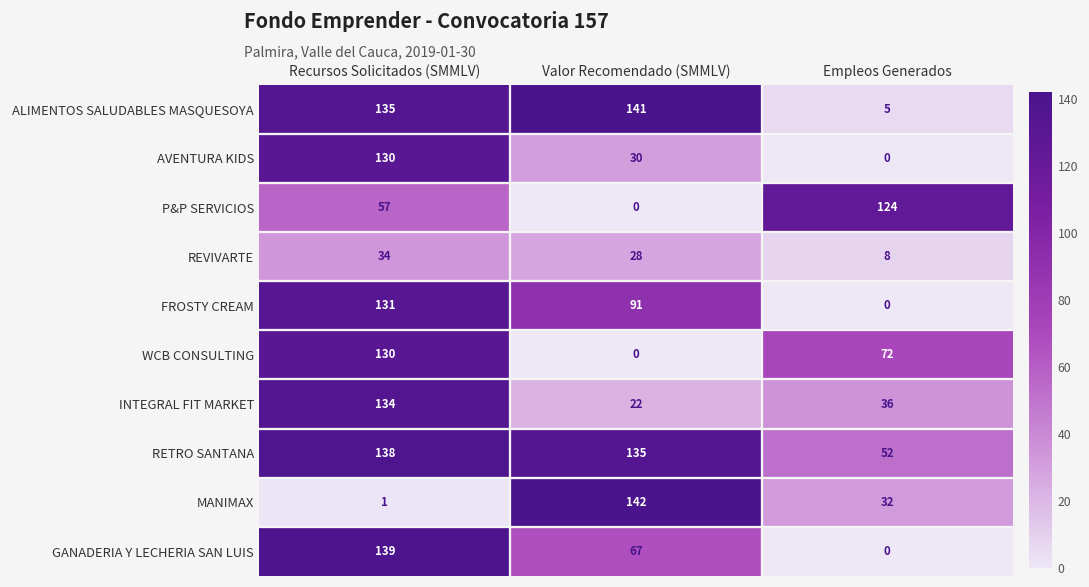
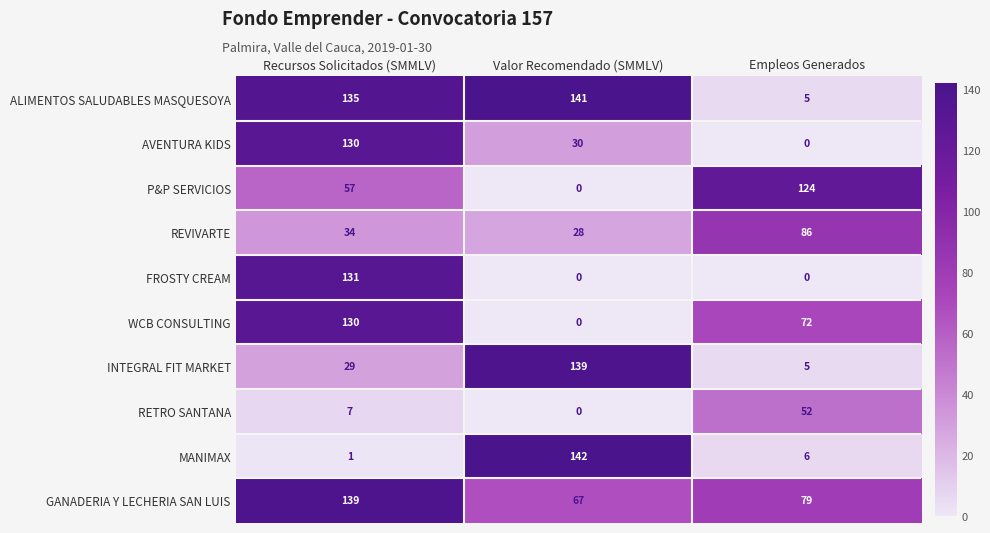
  {
    "ALIMENTOS SALUDABLES MASQUESOYA": {
      "Recursos Solicitados (SMMLV)": 135,
      "Valor Recomendado (SMMLV)": 141,
      "Empleos Generados": 5
    },
    "AVENTURA KIDS": {
      "Recursos Solicitados (SMMLV)": 130,
      "Valor Recomendado (SMMLV)": 30,
      "Empleos Generados": 0
    },
    "P&P SERVICIOS": {
      "Recursos Solicitados (SMMLV)": 57,
      "Valor Recomendado (SMMLV)": 0,
      "Empleos Generados": 124
    },
    "REVIVARTE": {
      "Recursos Solicitados (SMMLV)": 34,
      "Valor Recomendado (SMMLV)": 28,
-     "Empleos Generados": 8
+     "Empleos Generados": 86
    },
    "FROSTY CREAM": {
      "Recursos Solicitados (SMMLV)": 131,
-     "Valor Recomendado (SMMLV)": 91,
+     "Valor Recomendado (SMMLV)": 0,
      "Empleos Generados": 0
    },
    "WCB CONSULTING": {
      "Recursos Solicitados (SMMLV)": 130,
      "Valor Recomendado (SMMLV)": 0,
      "Empleos Generados": 72
    },
    "INTEGRAL FIT MARKET": {
-     "Recursos Solicitados (SMMLV)": 134,
-     "Valor Recomendado (SMMLV)": 22,
-     "Empleos Generados": 36
+     "Recursos Solicitados (SMMLV)": 29,
+     "Valor Recomendado (SMMLV)": 139,
+     "Empleos Generados": 5
    },
    "RETRO SANTANA": {
-     "Recursos Solicitados (SMMLV)": 138,
-     "Valor Recomendado (SMMLV)": 135,
+     "Recursos Solicitados (SMMLV)": 7,
+     "Valor Recomendado (SMMLV)": 0,
      "Empleos Generados": 52
    },
    "MANIMAX": {
      "Recursos Solicitados (SMMLV)": 1,
      "Valor Recomendado (SMMLV)": 142,
-     "Empleos Generados": 32
+     "Empleos Generados": 6
    },
    "GANADERIA Y LECHERIA SAN LUIS": {
      "Recursos Solicitados (SMMLV)": 139,
      "Valor Recomendado (SMMLV)": 67,
-     "Empleos Generados": 0
+     "Empleos Generados": 79
    }
  }
